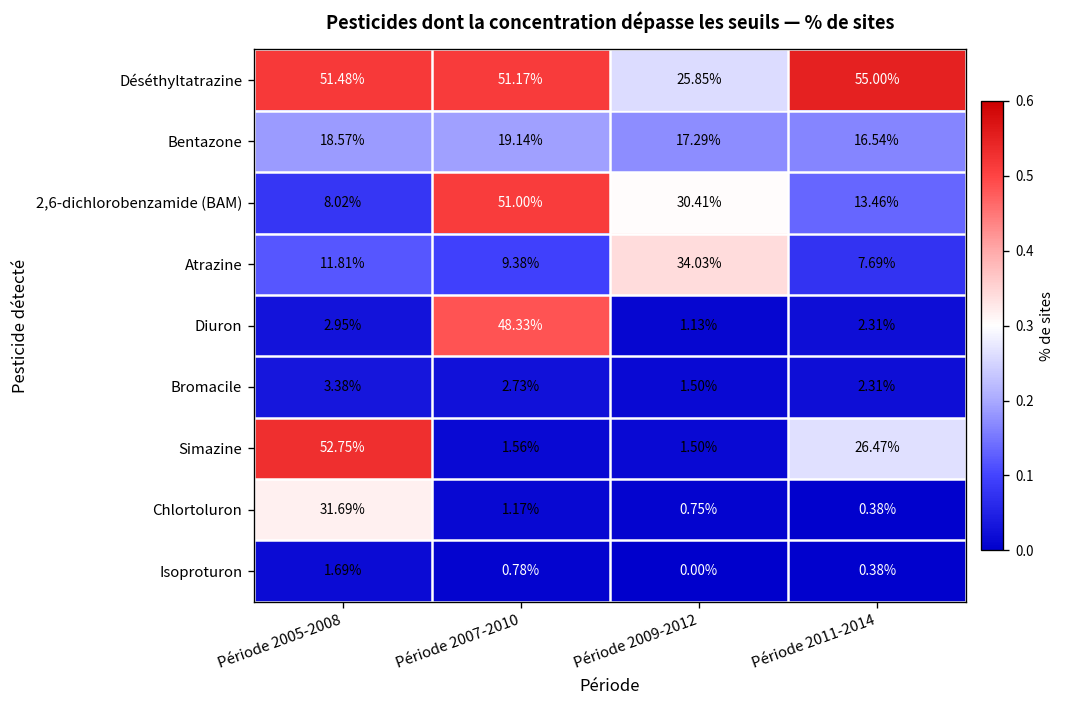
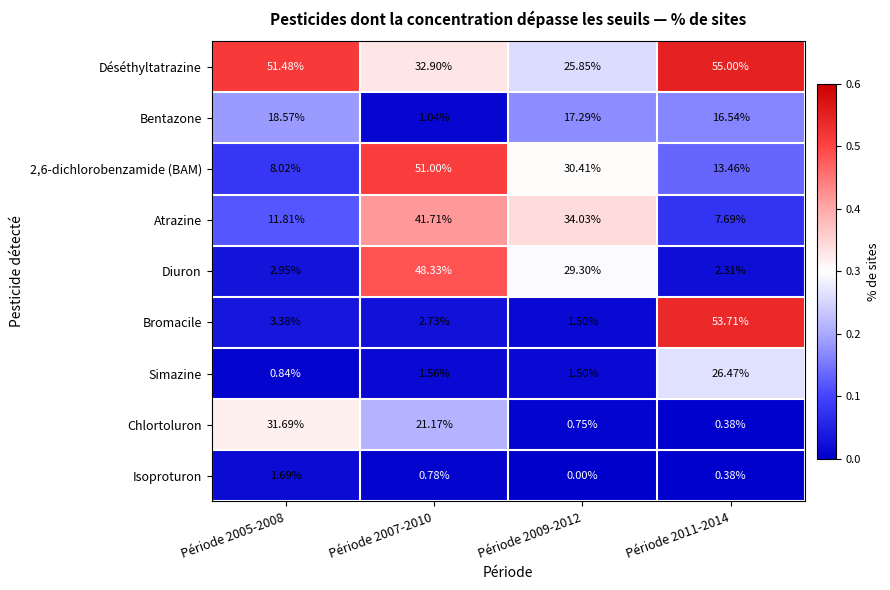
  {
    "Déséthyltatrazine": {
      "Période 2005-2008": "51.48%",
-     "Période 2007-2010": "51.17%",
+     "Période 2007-2010": "32.90%",
      "Période 2009-2012": "25.85%",
      "Période 2011-2014": "55.00%"
    },
    "Bentazone": {
      "Période 2005-2008": "18.57%",
-     "Période 2007-2010": "19.14%",
+     "Période 2007-2010": "1.04%",
      "Période 2009-2012": "17.29%",
      "Période 2011-2014": "16.54%"
    },
    "2,6-dichlorobenzamide (BAM)": {
      "Période 2005-2008": "8.02%",
      "Période 2007-2010": "51.00%",
      "Période 2009-2012": "30.41%",
      "Période 2011-2014": "13.46%"
    },
    "Atrazine": {
      "Période 2005-2008": "11.81%",
-     "Période 2007-2010": "9.38%",
+     "Période 2007-2010": "41.71%",
      "Période 2009-2012": "34.03%",
      "Période 2011-2014": "7.69%"
    },
    "Diuron": {
      "Période 2005-2008": "2.95%",
      "Période 2007-2010": "48.33%",
-     "Période 2009-2012": "1.13%",
+     "Période 2009-2012": "29.30%",
      "Période 2011-2014": "2.31%"
    },
    "Bromacile": {
      "Période 2005-2008": "3.38%",
      "Période 2007-2010": "2.73%",
      "Période 2009-2012": "1.50%",
-     "Période 2011-2014": "2.31%"
+     "Période 2011-2014": "53.71%"
    },
    "Simazine": {
-     "Période 2005-2008": "52.75%",
+     "Période 2005-2008": "0.84%",
      "Période 2007-2010": "1.56%",
      "Période 2009-2012": "1.50%",
      "Période 2011-2014": "26.47%"
    },
    "Chlortoluron": {
      "Période 2005-2008": "31.69%",
-     "Période 2007-2010": "1.17%",
+     "Période 2007-2010": "21.17%",
      "Période 2009-2012": "0.75%",
      "Période 2011-2014": "0.38%"
    },
    "Isoproturon": {
      "Période 2005-2008": "1.69%",
      "Période 2007-2010": "0.78%",
      "Période 2009-2012": "0.00%",
      "Période 2011-2014": "0.38%"
    }
  }
